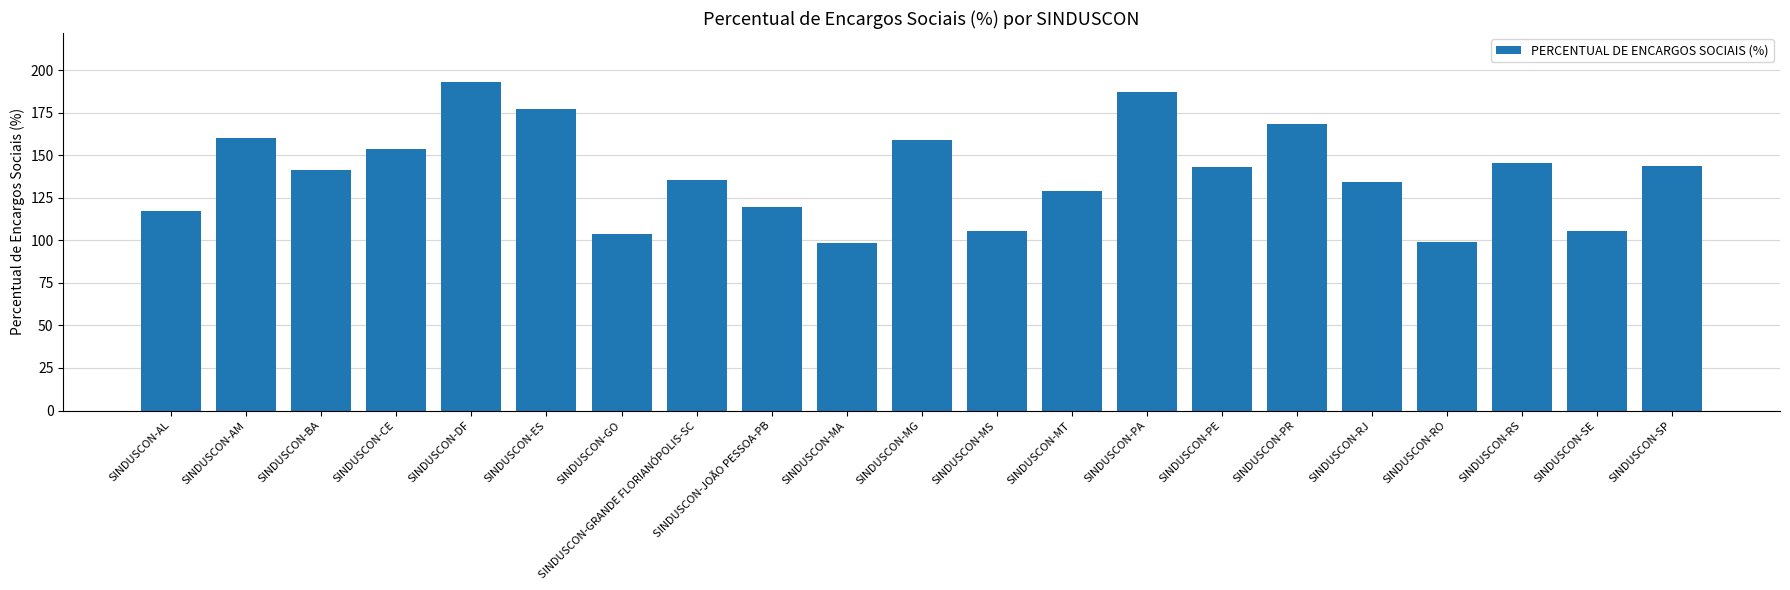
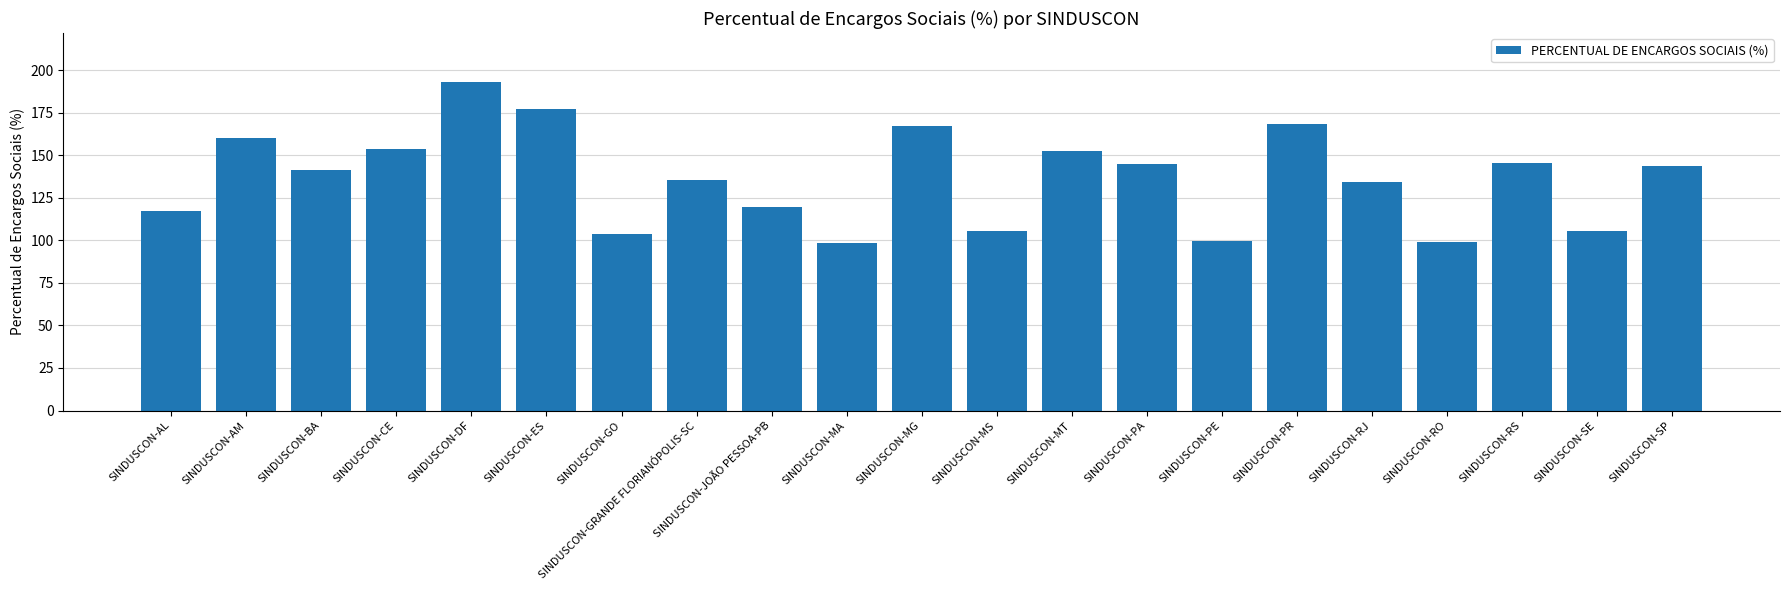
  {
    "SINDUSCON-AL": 117,
    "SINDUSCON-AM": 160,
    "SINDUSCON-BA": 141,
    "SINDUSCON-CE": 154,
    "SINDUSCON-DF": 193,
    "SINDUSCON-ES": 177,
    "SINDUSCON-GO": 104,
    "SINDUSCON-GRANDE FLORIANÓPOLIS-SC": 135,
    "SINDUSCON-JOÃO PESSOA-PB": 120,
    "SINDUSCON-MA": 98,
-   "SINDUSCON-MG": 159,
+   "SINDUSCON-MG": 167,
    "SINDUSCON-MS": 105,
-   "SINDUSCON-MT": 129,
-   "SINDUSCON-PA": 187,
-   "SINDUSCON-PE": 143,
+   "SINDUSCON-MT": 153,
+   "SINDUSCON-PA": 145,
+   "SINDUSCON-PE": 100,
    "SINDUSCON-PR": 169,
    "SINDUSCON-RJ": 134,
    "SINDUSCON-RO": 99,
    "SINDUSCON-RS": 145,
    "SINDUSCON-SE": 105,
    "SINDUSCON-SP": 144
  }
